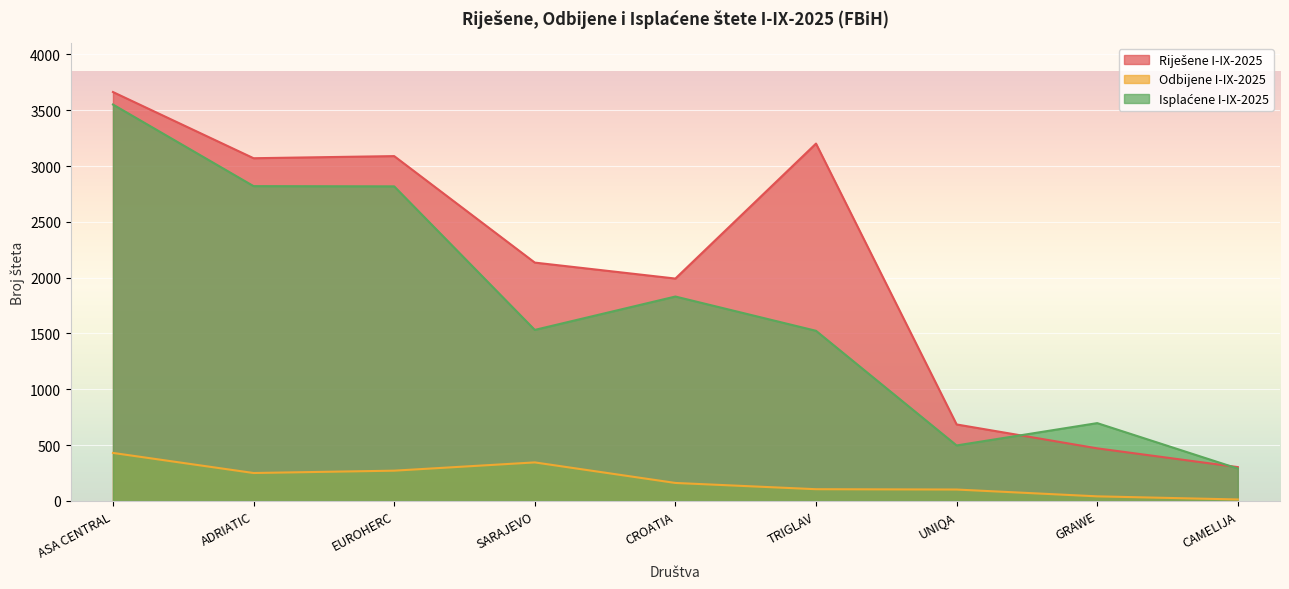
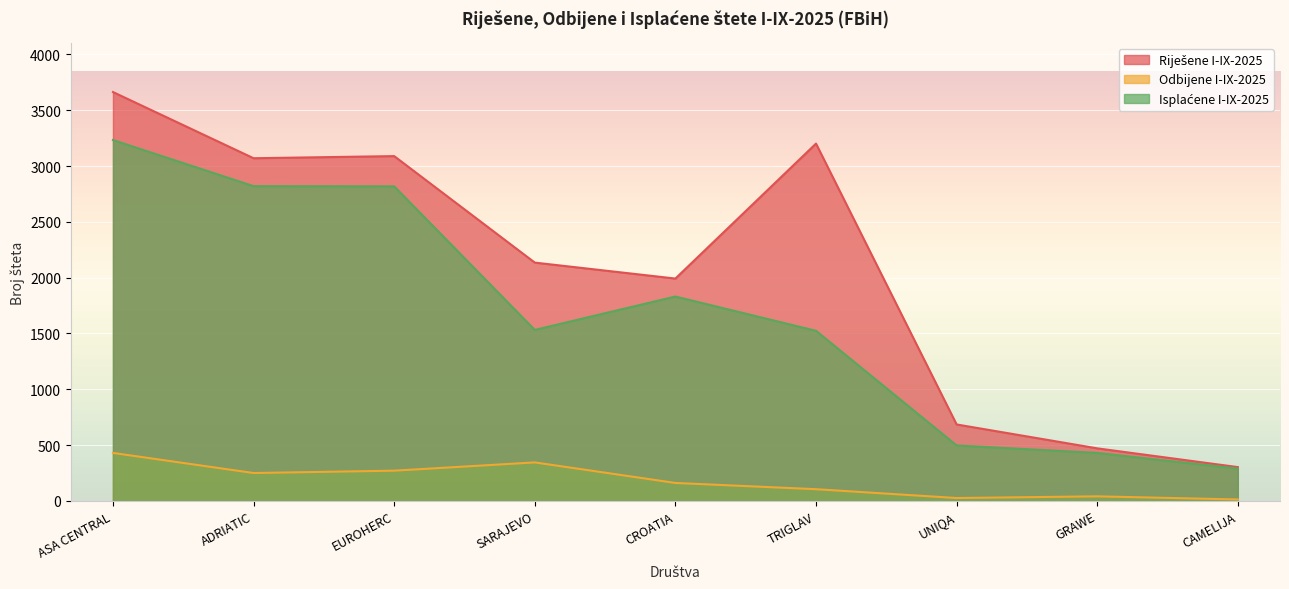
  {
    "Riješene I-IX-2025": {
      "ASA CENTRAL": 3660,
      "ADRIATIC": 3070,
      "EUROHERC": 3090,
      "SARAJEVO": 2140,
      "CROATIA": 1990,
      "TRIGLAV": 3200,
      "UNIQA": 690,
      "GRAWE": 470
    },
    "Odbijene I-IX-2025": {
      "ASA CENTRAL": 430,
      "ADRIATIC": 250,
      "EUROHERC": 270,
      "SARAJEVO": 350,
      "CROATIA": 160,
      "TRIGLAV": 110,
-     "UNIQA": 100,
+     "UNIQA": 30,
      "GRAWE": 40,
      "CAMELIJA": 10
    },
    "Isplaćene I-IX-2025": {
-     "ASA CENTRAL": 3550,
+     "ASA CENTRAL": 3230,
      "ADRIATIC": 2820,
      "EUROHERC": 2820,
      "SARAJEVO": 1530,
      "CROATIA": 1830,
      "TRIGLAV": 1520,
      "UNIQA": 500,
-     "GRAWE": 700
+     "GRAWE": 430
    }
  }
